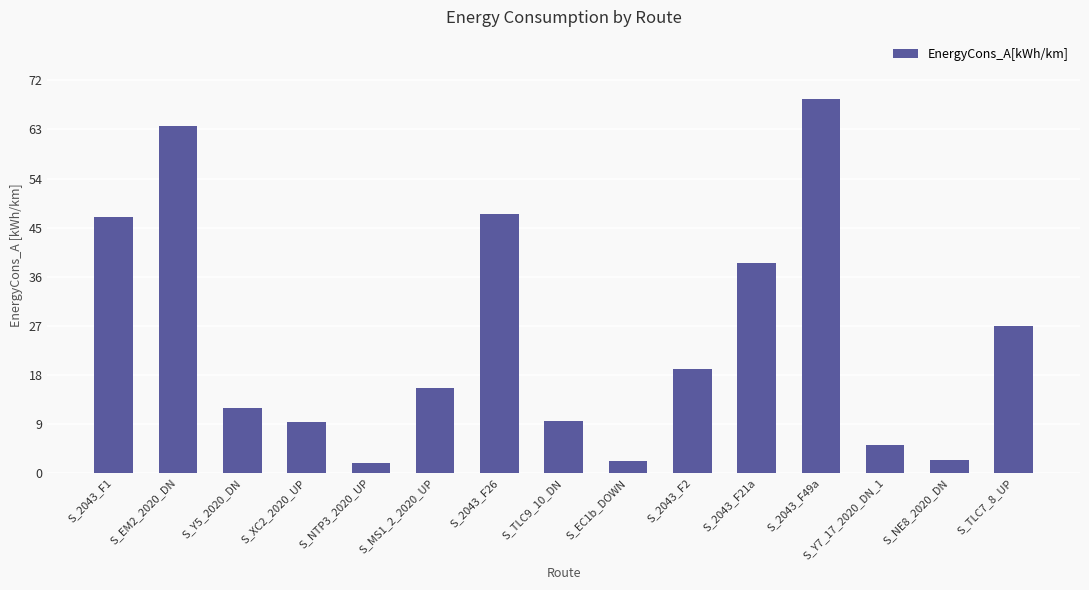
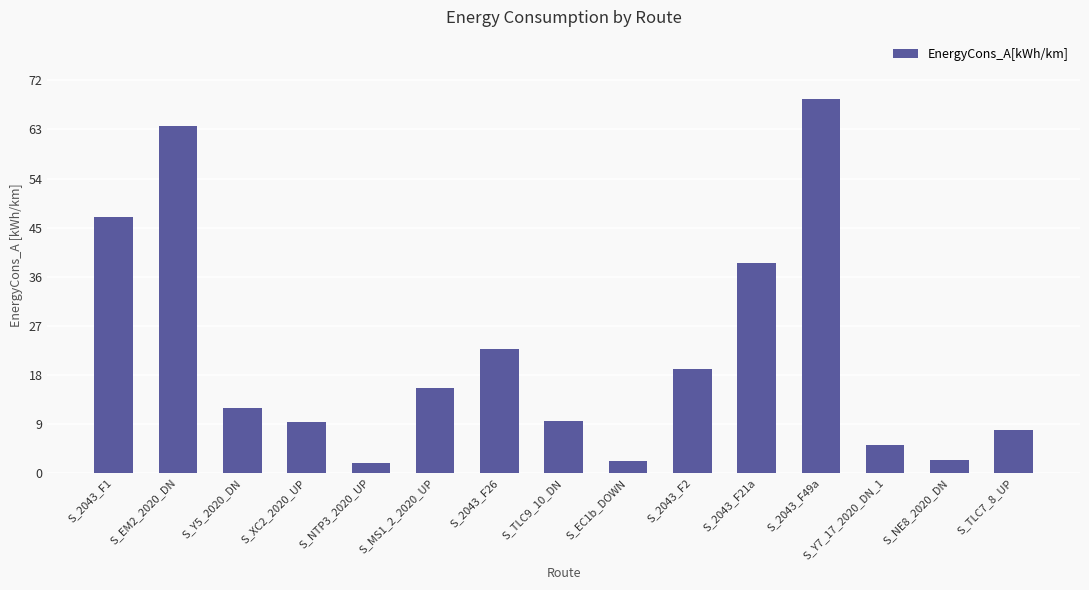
  {
    "S_2043_F1": 47,
    "S_EM2_2020_DN": 64,
    "S_Y5_2020_DN": 12,
    "S_XC2_2020_UP": 9,
    "S_NTP3_2020_UP": 2,
    "S_MS1_2_2020_UP": 16,
-   "S_2043_F26": 47,
+   "S_2043_F26": 23,
    "S_TLC9_10_DN": 10,
    "S_EC1b_DOWN": 2,
    "S_2043_F2": 19,
    "S_2043_F21a": 39,
    "S_2043_F49a": 69,
    "S_Y7_17_2020_DN_1": 5,
    "S_NE8_2020_DN": 2,
-   "S_TLC7_8_UP": 27
+   "S_TLC7_8_UP": 8
  }
